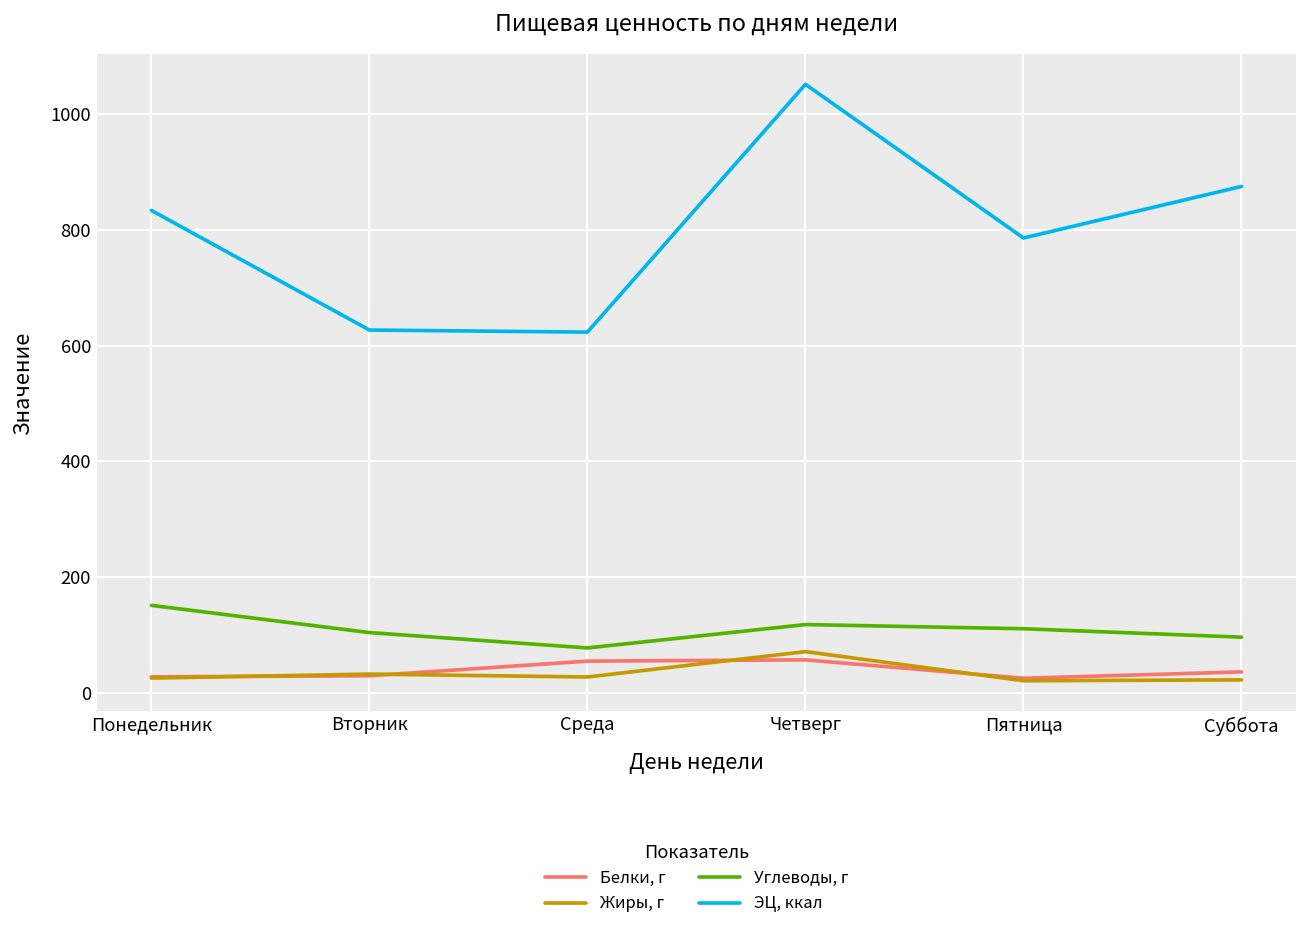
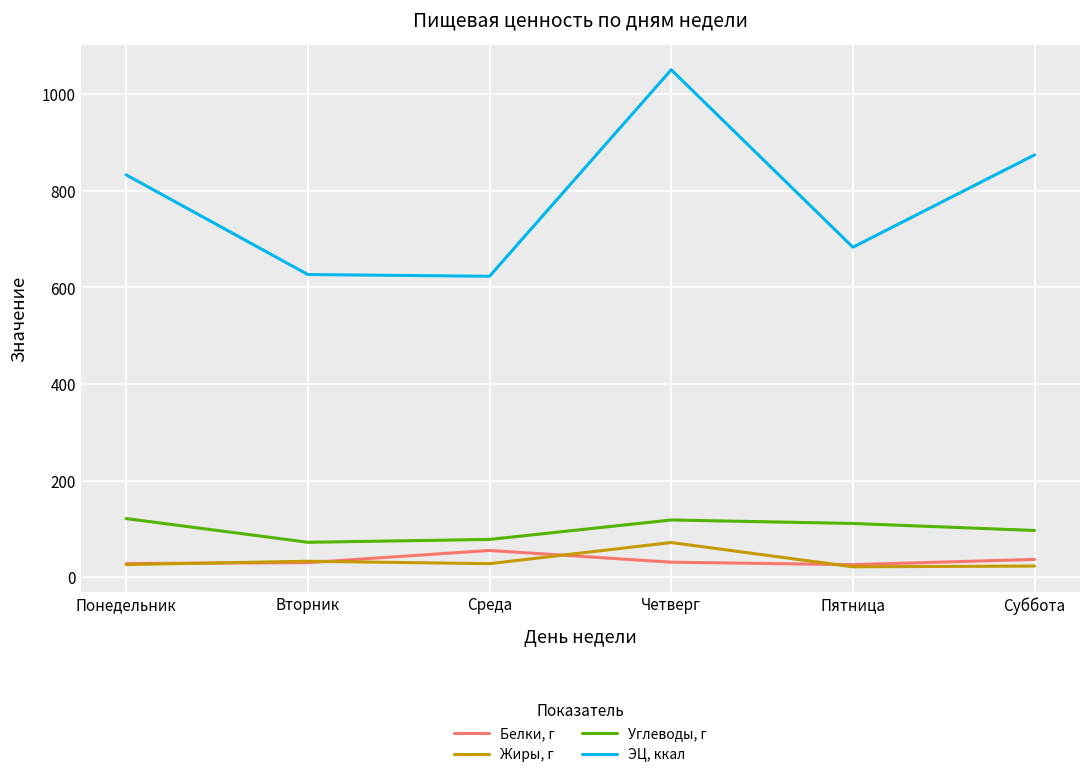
  {
    "Белки, г": {
      "Среда": 60,
-     "Четверг": 60,
+     "Четверг": 30,
      "Суббота": 40
    },
    "Жиры, г": {
      "Среда": 30,
      "Четверг": 70,
      "Суббота": 20
    },
    "Углеводы, г": {
-     "Понедельник": 150,
-     "Вторник": 100,
+     "Понедельник": 120,
+     "Вторник": 70,
      "Среда": 80,
      "Четверг": 120,
      "Пятница": 110,
      "Суббота": 100
    },
    "ЭЦ, ккал": {
      "Понедельник": 830,
      "Вторник": 630,
      "Среда": 620,
      "Четверг": 1050,
-     "Пятница": 790,
+     "Пятница": 680,
      "Суббота": 870
    }
  }
